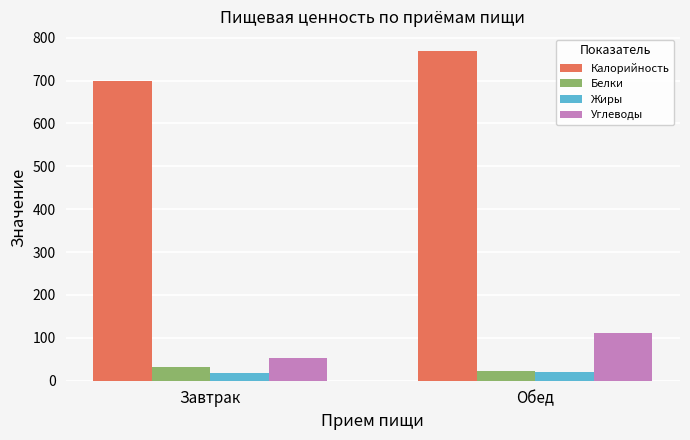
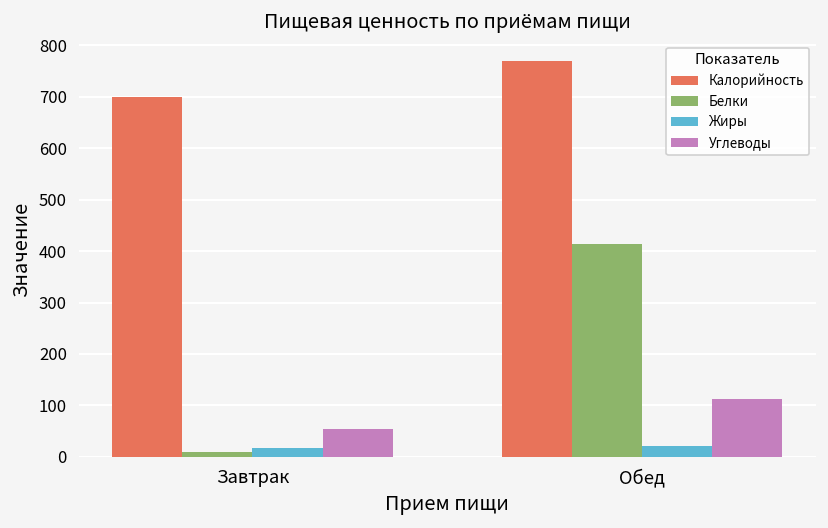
  {
    "Калорийность": {
      "Завтрак": 700,
      "Обед": 770
    },
    "Белки": {
-     "Завтрак": 30,
-     "Обед": 20
+     "Завтрак": 10,
+     "Обед": 410
    },
    "Жиры": {
      "Завтрак": 20,
      "Обед": 20
    },
    "Углеводы": {
      "Завтрак": 50,
      "Обед": 110
    }
  }
